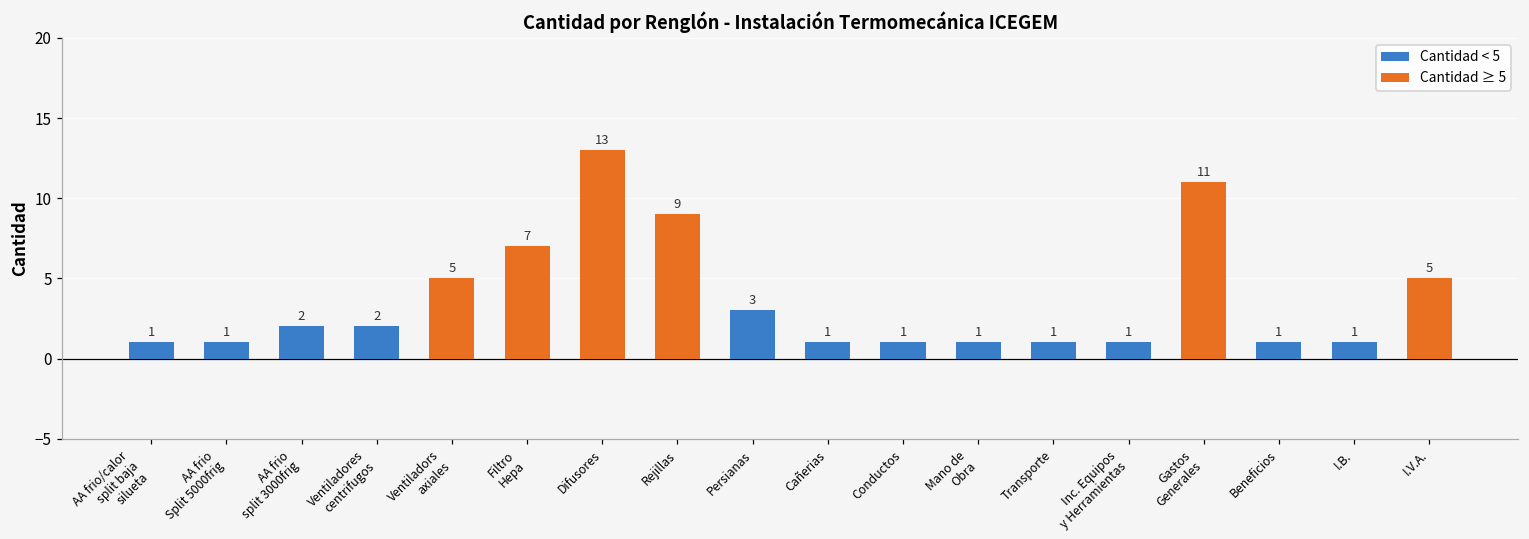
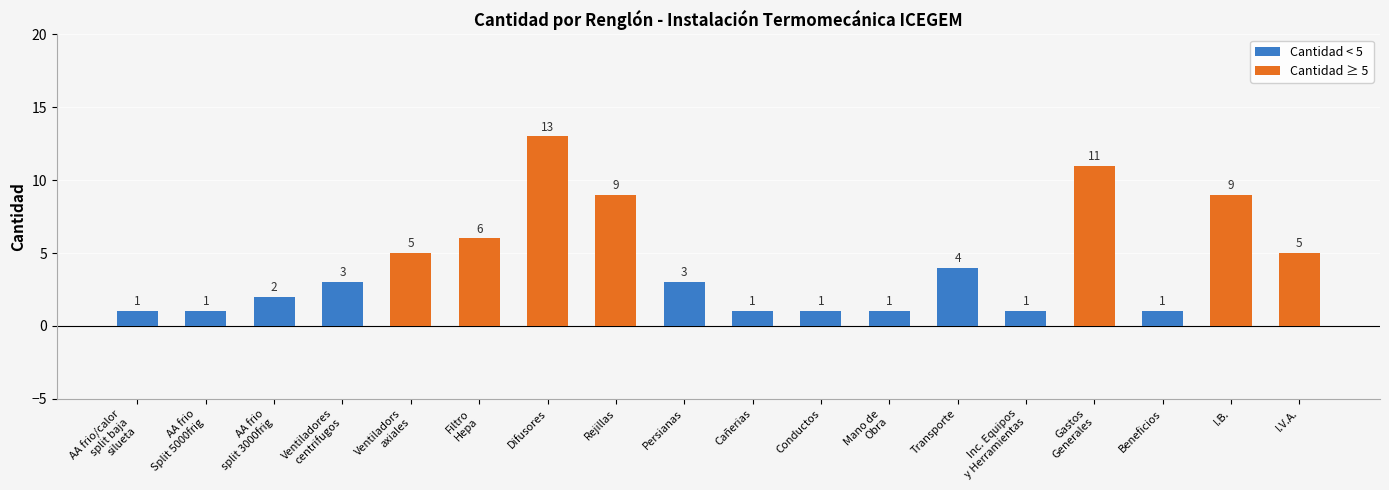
  {
    "AA frio/calor split baja silueta": 1,
    "AA frio Split 5000frig": 1,
    "AA frio split 3000frig": 2,
-   "Ventiladores centrifugos": 2,
+   "Ventiladores centrifugos": 3,
    "Ventiladors axiales": 5,
-   "Filtro Hepa": 7,
+   "Filtro Hepa": 6,
    "Difusores": 13,
    "Rejillas": 9,
    "Persianas": 3,
    "Cañerias": 1,
    "Conductos": 1,
    "Mano de Obra": 1,
-   "Transporte": 1,
+   "Transporte": 4,
    "Inc. Equipos y Herramientas": 1,
    "Gastos Generales": 11,
    "Beneficios": 1,
-   "I.B.": 1,
+   "I.B.": 9,
    "I.V.A.": 5
  }
